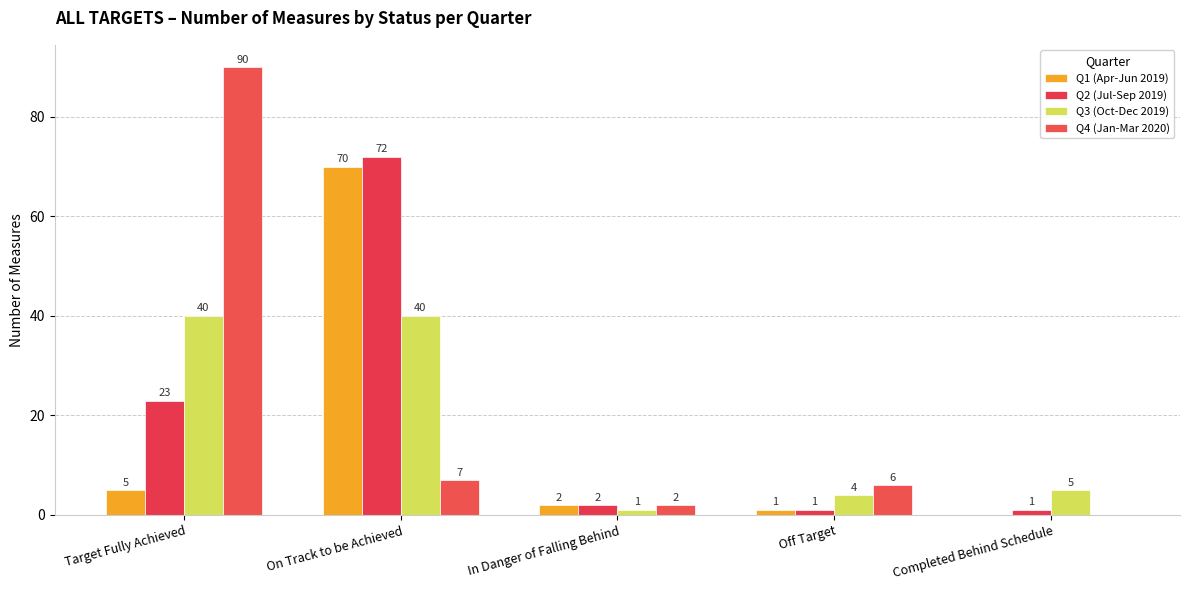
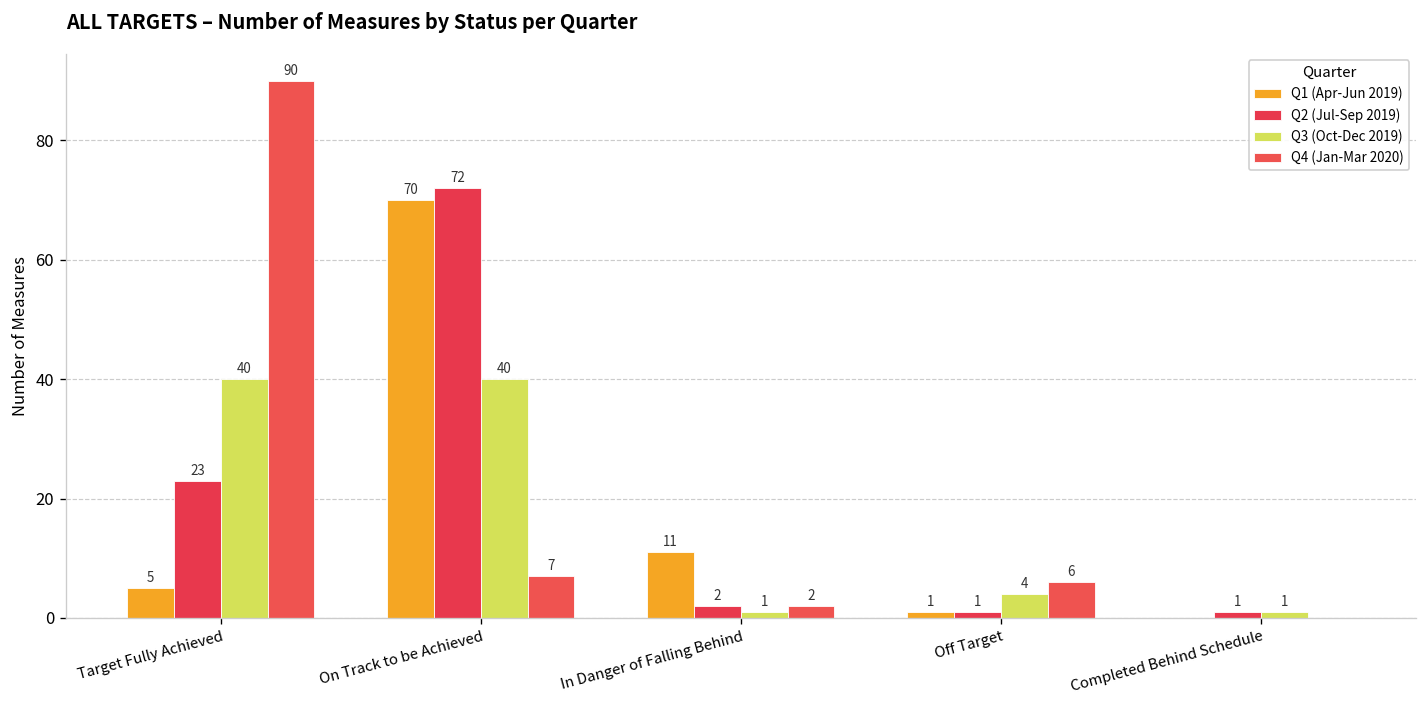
  {
    "Q1 (Apr-Jun 2019)": {
      "Target Fully Achieved": 5,
      "On Track to be Achieved": 70,
-     "In Danger of Falling Behind": 2,
+     "In Danger of Falling Behind": 11,
      "Off Target": 1
    },
    "Q3 (Oct-Dec 2019)": {
      "Target Fully Achieved": 40,
      "On Track to be Achieved": 40,
      "In Danger of Falling Behind": 1,
      "Off Target": 4,
-     "Completed Behind Schedule": 5
+     "Completed Behind Schedule": 1
    }
  }
